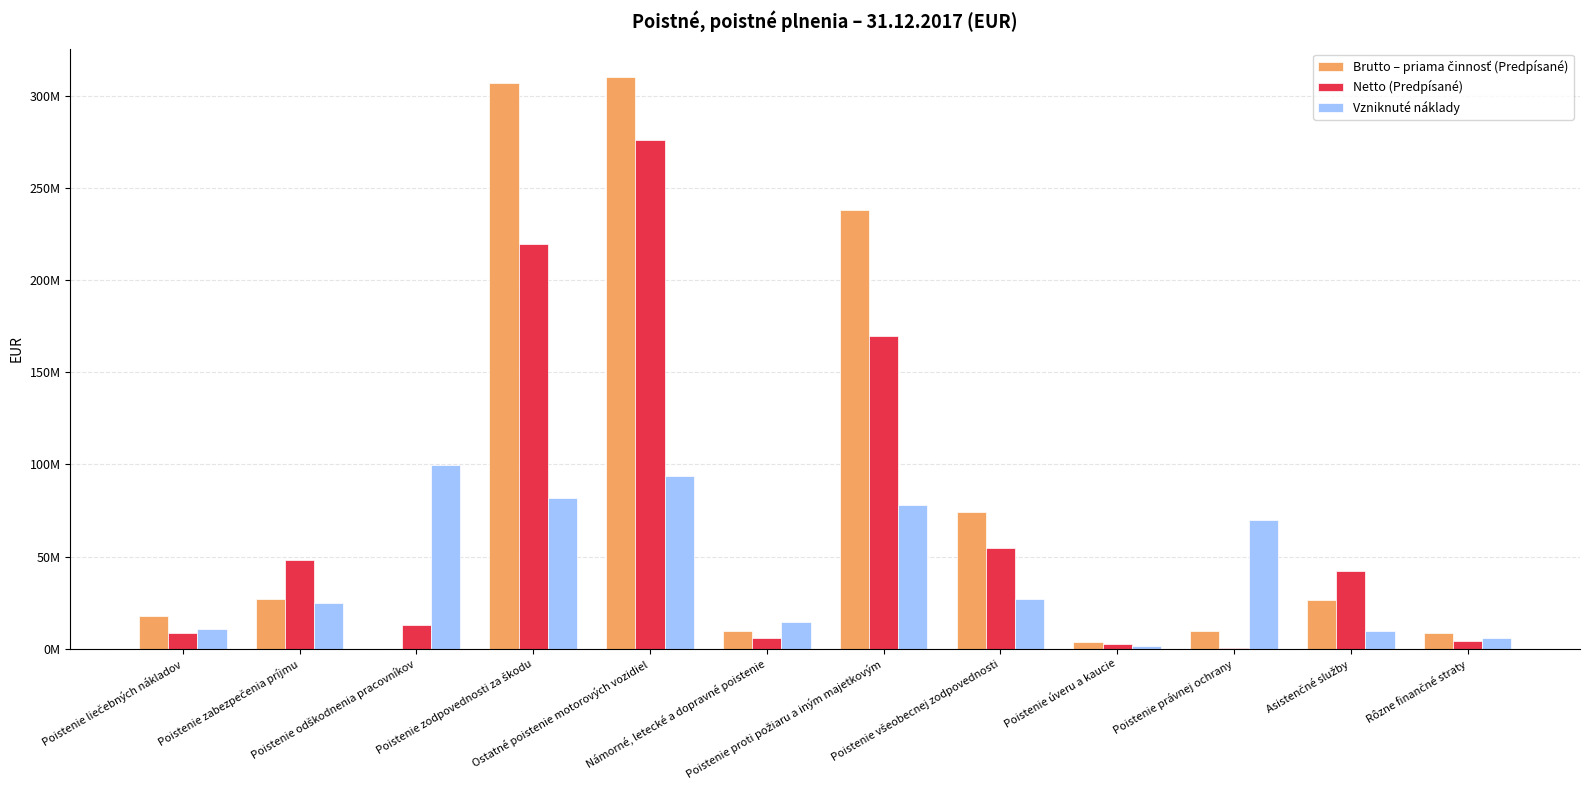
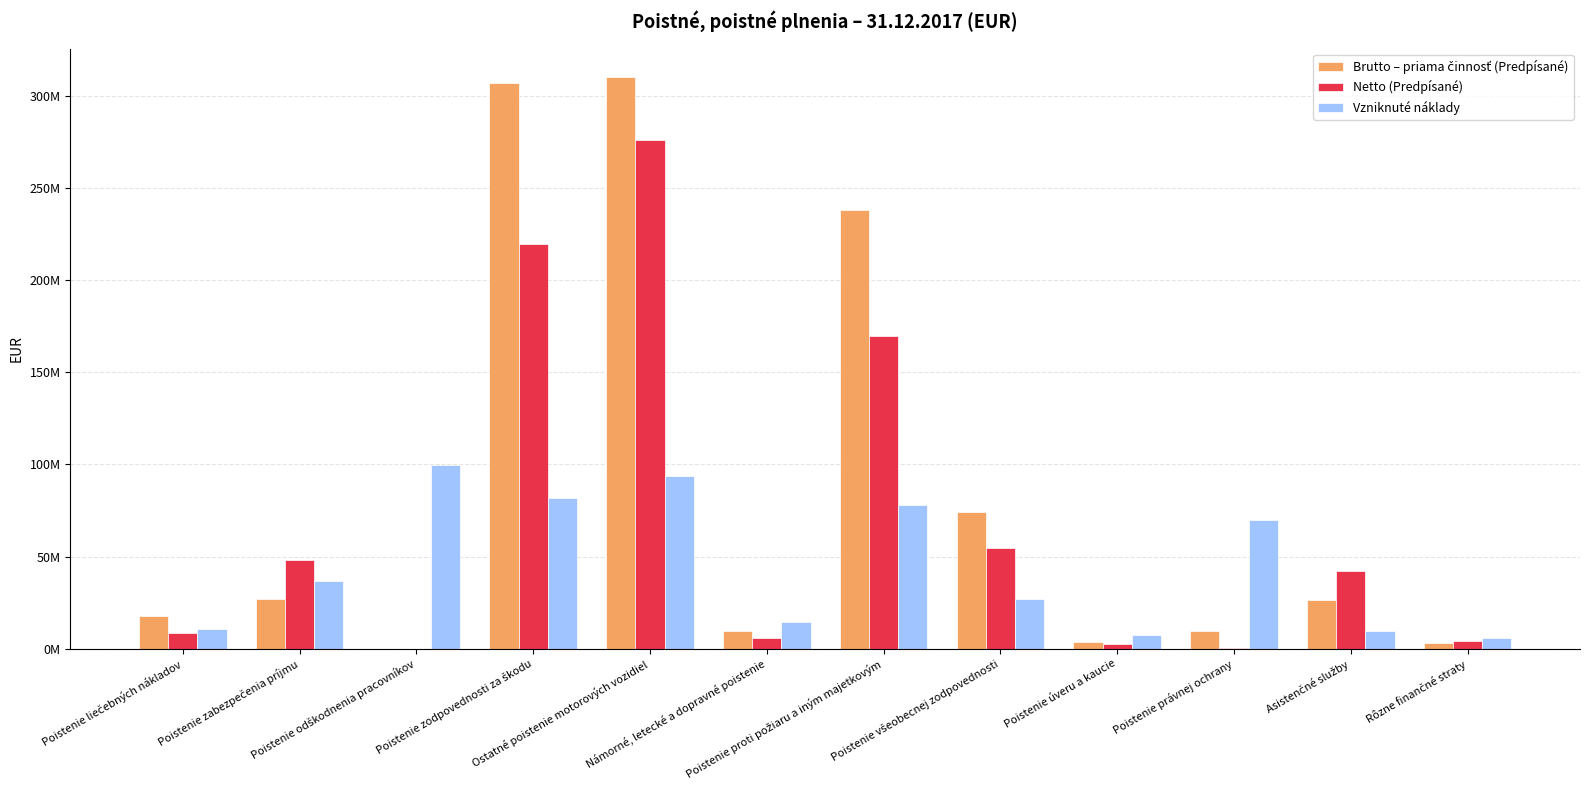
  {
    "Brutto – priama činnosť (Predpísané)": {
      "Poistenie liečebných nákladov": 18000000,
      "Poistenie zabezpečenia príjmu": 27000000,
      "Poistenie odškodnenia pracovníkov": 0,
      "Poistenie zodpovednosti za škodu": 307000000,
      "Ostatné poistenie motorových vozidiel": 310000000,
      "Námorné, letecké a dopravné poistenie": 10000000,
      "Poistenie proti požiaru a iným majetkovým": 238000000,
      "Poistenie všeobecnej zodpovednosti": 74000000,
      "Poistenie úveru a kaucie": 4000000,
      "Poistenie právnej ochrany": 10000000,
      "Asistenčné služby": 26000000,
-     "Rôzne finančné straty": 9000000
+     "Rôzne finančné straty": 3000000
    },
    "Netto (Predpísané)": {
      "Poistenie liečebných nákladov": 9000000,
      "Poistenie zabezpečenia príjmu": 48000000,
-     "Poistenie odškodnenia pracovníkov": 13000000,
+     "Poistenie odškodnenia pracovníkov": 0,
      "Poistenie zodpovednosti za škodu": 220000000,
      "Ostatné poistenie motorových vozidiel": 276000000,
      "Námorné, letecké a dopravné poistenie": 6000000,
      "Poistenie proti požiaru a iným majetkovým": 170000000,
      "Poistenie všeobecnej zodpovednosti": 55000000,
      "Poistenie úveru a kaucie": 2000000,
      "Asistenčné služby": 42000000,
      "Rôzne finančné straty": 4000000
    },
    "Vzniknuté náklady": {
      "Poistenie liečebných nákladov": 11000000,
-     "Poistenie zabezpečenia príjmu": 25000000,
+     "Poistenie zabezpečenia príjmu": 37000000,
      "Poistenie odškodnenia pracovníkov": 100000000,
      "Poistenie zodpovednosti za škodu": 82000000,
      "Ostatné poistenie motorových vozidiel": 94000000,
      "Námorné, letecké a dopravné poistenie": 15000000,
      "Poistenie proti požiaru a iným majetkovým": 78000000,
      "Poistenie všeobecnej zodpovednosti": 27000000,
-     "Poistenie úveru a kaucie": 1000000,
+     "Poistenie úveru a kaucie": 7000000,
      "Poistenie právnej ochrany": 70000000,
      "Asistenčné služby": 10000000,
      "Rôzne finančné straty": 6000000
    }
  }
